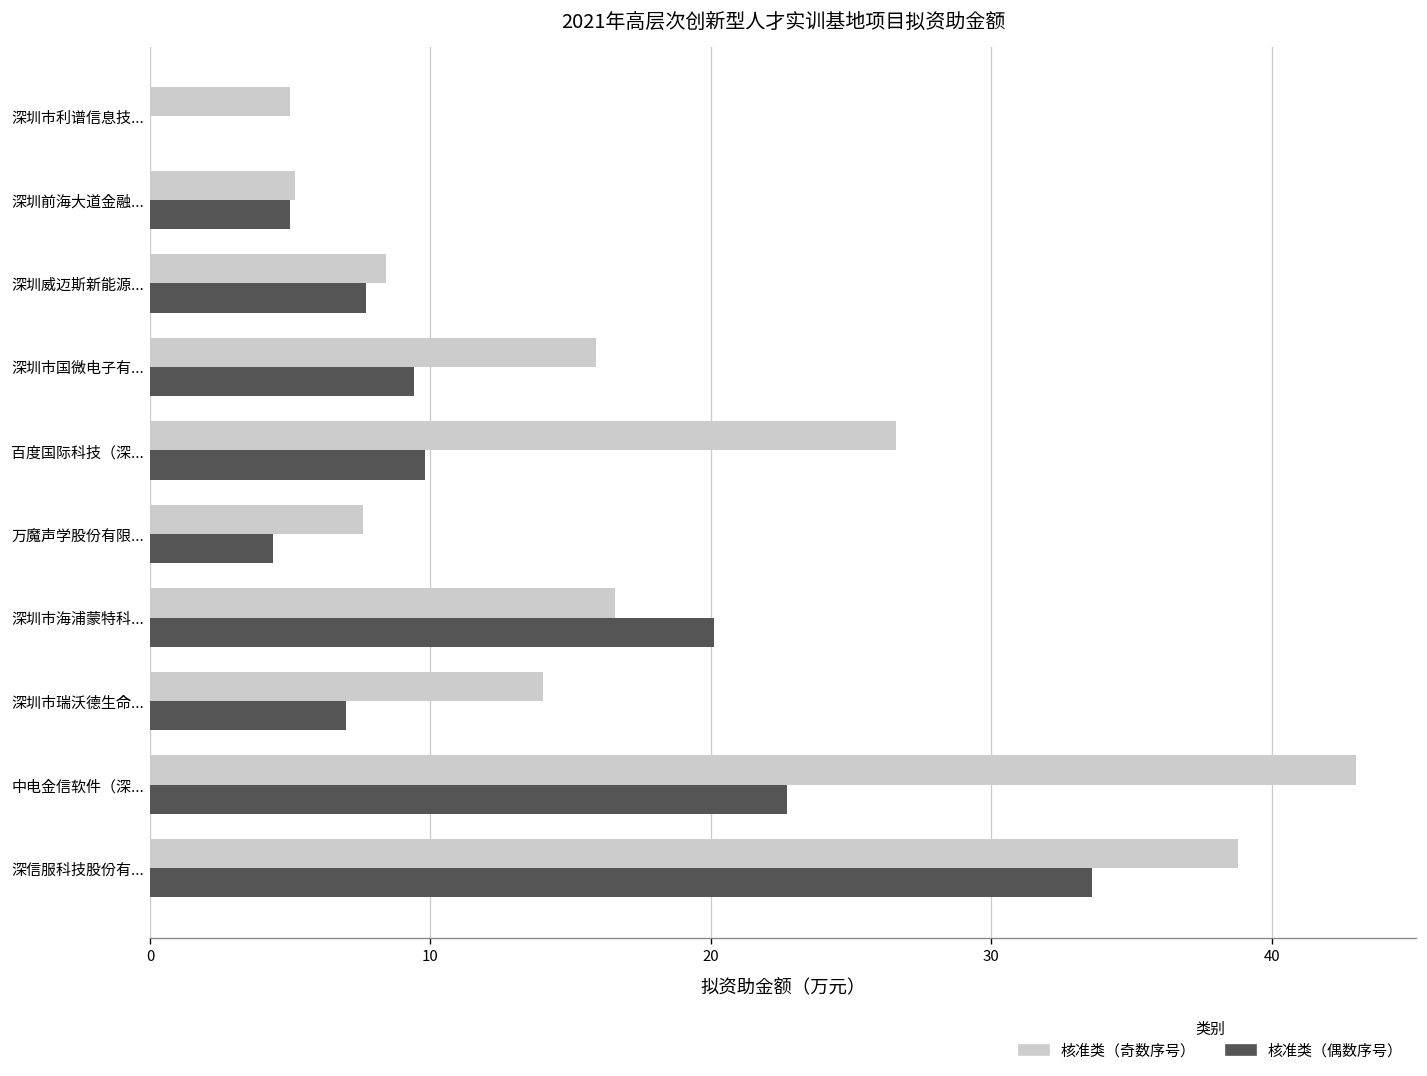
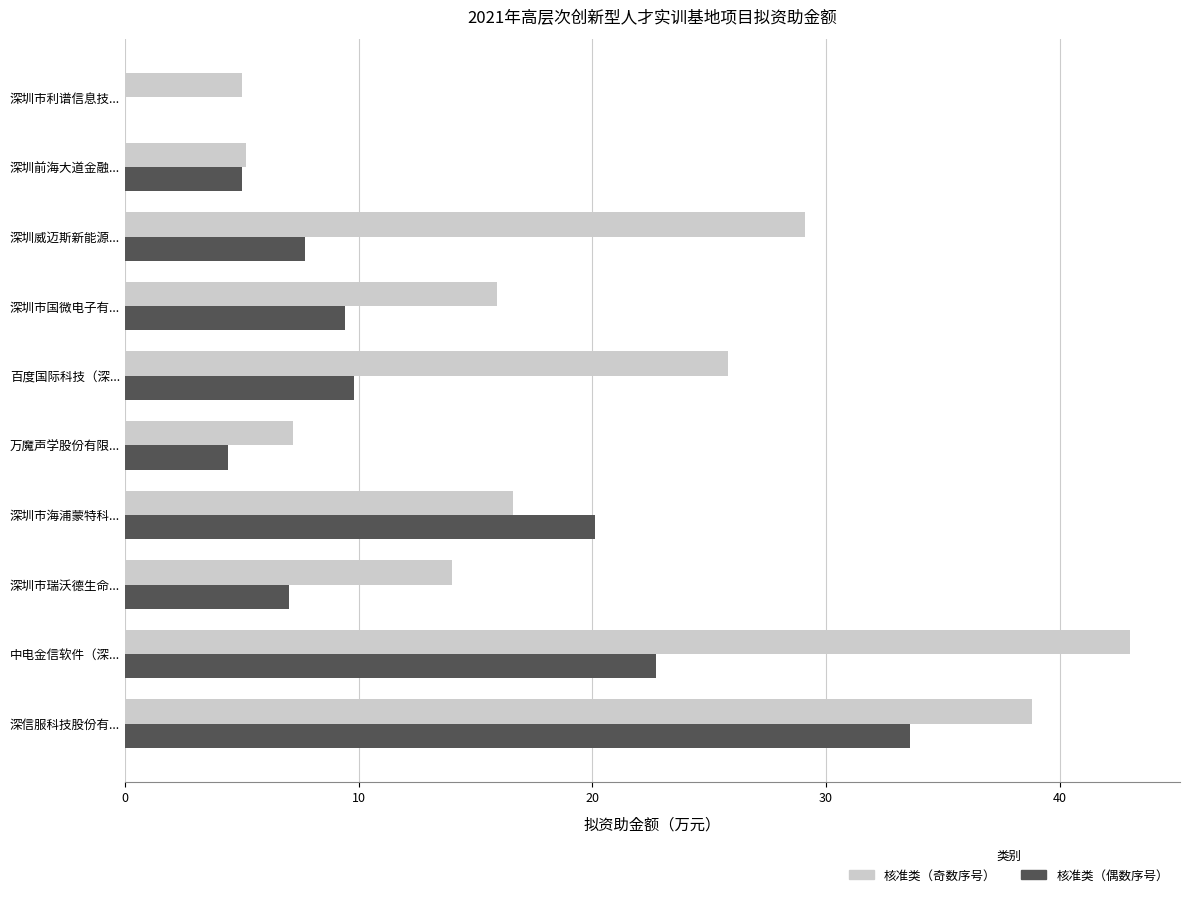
  {
    "核准类（奇数序号）": {
      "深圳市利谱信息技...": 5.0,
      "深圳前海大道金融...": 5.2,
-     "深圳威迈斯新能源...": 8.4,
+     "深圳威迈斯新能源...": 29.1,
      "深圳市国微电子有...": 15.9,
-     "百度国际科技（深...": 26.6,
-     "万魔声学股份有限...": 7.6,
+     "百度国际科技（深...": 25.8,
+     "万魔声学股份有限...": 7.2,
      "深圳市海浦蒙特科...": 16.6,
      "深圳市瑞沃德生命...": 14.0,
      "中电金信软件（深...": 43.0,
      "深信服科技股份有...": 38.8
    },
    "核准类（偶数序号）": {
      "深圳市利谱信息技...": 0.0,
      "深圳前海大道金融...": 5.0,
      "深圳威迈斯新能源...": 7.7,
      "深圳市国微电子有...": 9.4,
      "百度国际科技（深...": 9.8,
      "万魔声学股份有限...": 4.4,
      "深圳市海浦蒙特科...": 20.1,
      "深圳市瑞沃德生命...": 7.0,
      "中电金信软件（深...": 22.7,
      "深信服科技股份有...": 33.6
    }
  }
